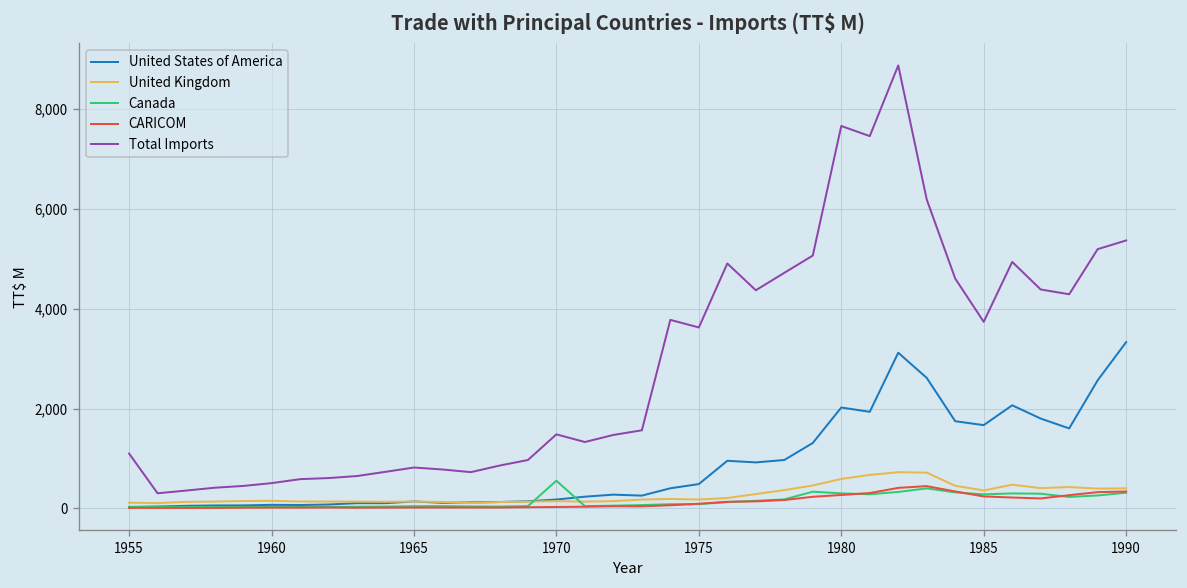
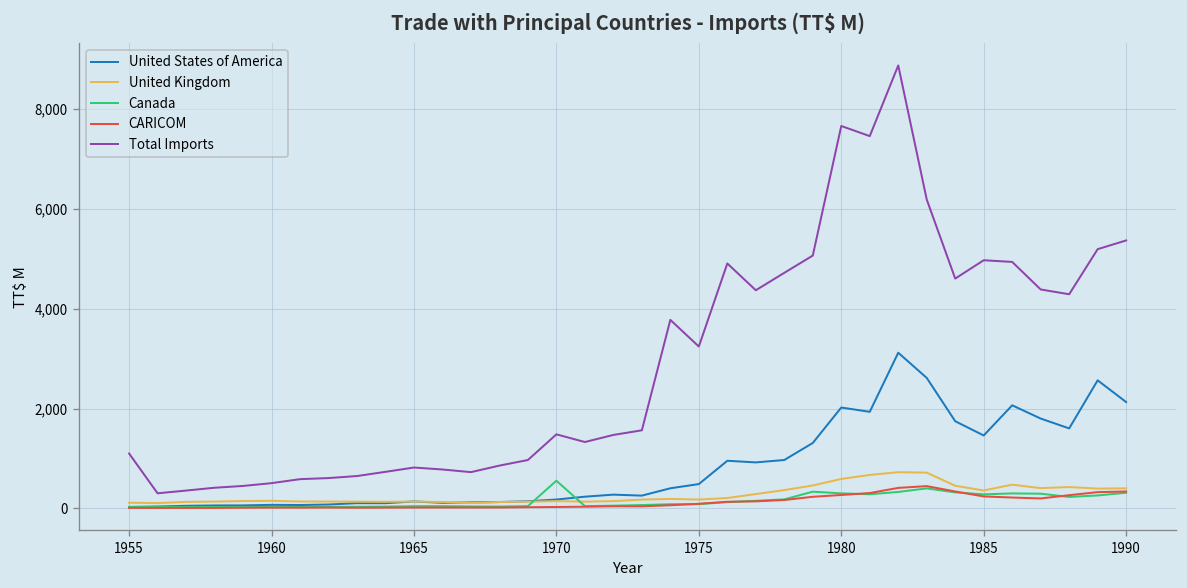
  {
    "United States of America": {
      "1975": "500",
      "1980": "2,000",
-     "1985": "1,700",
-     "1990": "3,300"
+     "1985": "1,500",
+     "1990": "2,100"
    },
    "United Kingdom": {
      "1955": "100",
      "1960": "200",
      "1975": "200",
      "1980": "600",
      "1985": "400",
      "1990": "400"
    },
    "Canada": {
      "1970": "600"
    },
    "CARICOM": {
      "1970": "0"
    },
    "Total Imports": {
      "1955": "1,100",
      "1960": "500",
      "1965": "800",
      "1970": "1,500",
-     "1975": "3,600",
+     "1975": "3,200",
      "1980": "7,700",
-     "1985": "3,700",
+     "1985": "5,000",
      "1990": "5,400"
    }
  }
